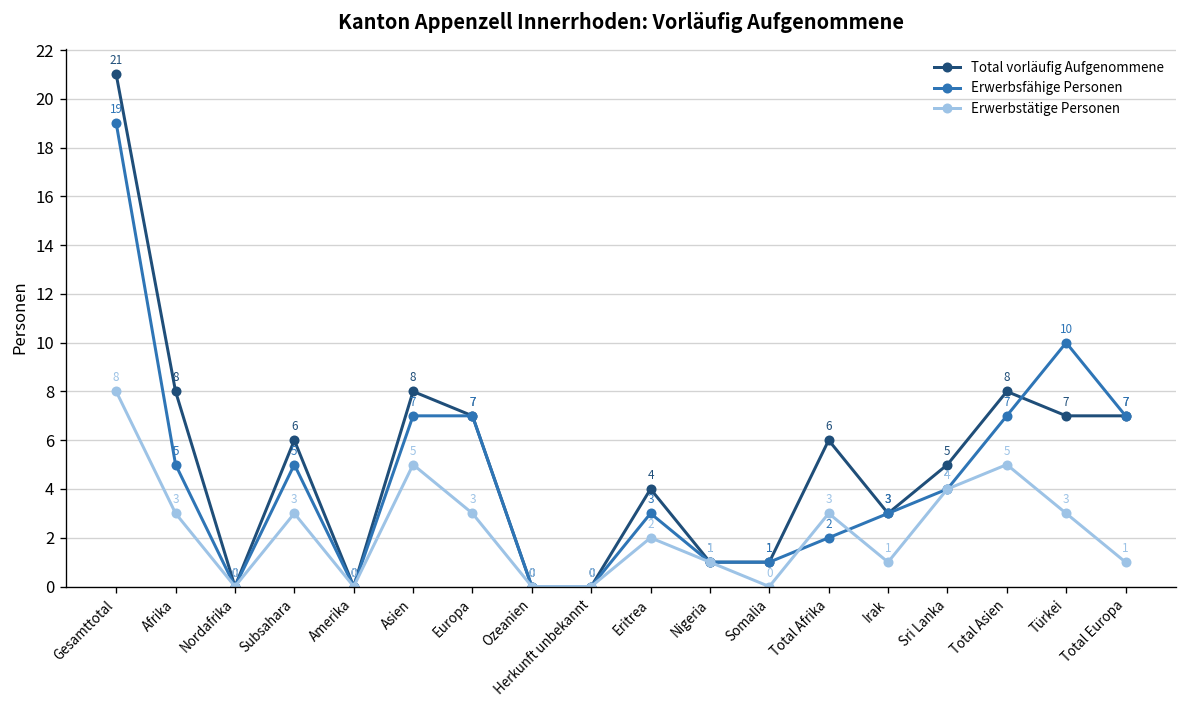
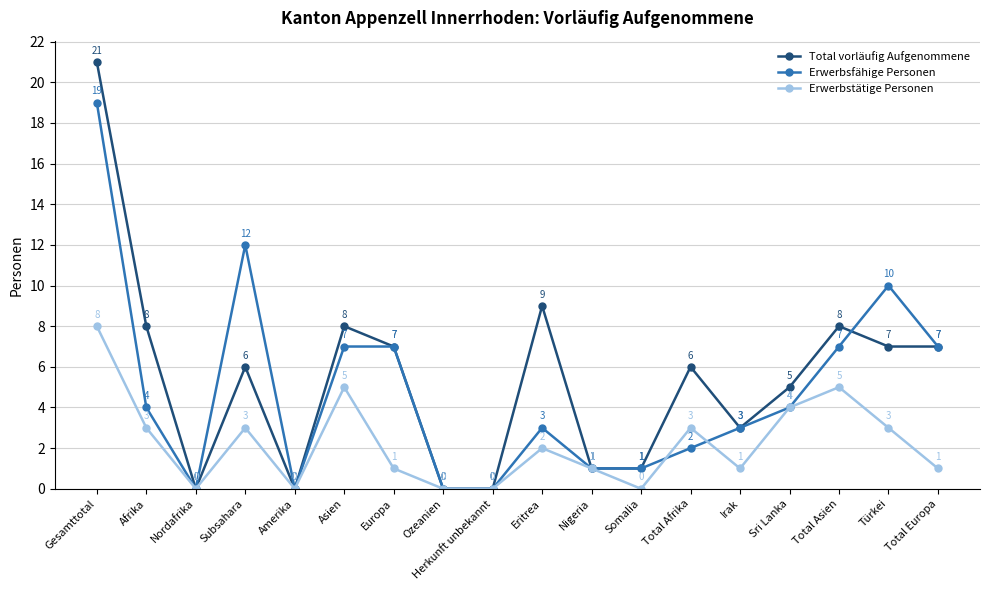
  {
    "Total vorläufig Aufgenommene": {
      "Gesamttotal": 21,
      "Afrika": 8,
      "Subsahara": 6,
      "Asien": 8,
-     "Eritrea": 4,
+     "Eritrea": 9,
      "Total Afrika": 6,
      "Sri Lanka": 5,
      "Total Asien": 8,
      "Türkei": 7
    },
    "Erwerbsfähige Personen": {
      "Gesamttotal": 19,
-     "Afrika": 5,
-     "Subsahara": 5,
+     "Afrika": 4,
+     "Subsahara": 12,
      "Asien": 7,
      "Eritrea": 3,
      "Total Afrika": 2,
      "Total Asien": 7,
      "Türkei": 10
    },
    "Erwerbstätige Personen": {
      "Gesamttotal": 8,
      "Afrika": 3,
      "Subsahara": 3,
      "Asien": 5,
-     "Europa": 3,
+     "Europa": 1,
      "Eritrea": 2,
      "Somalia": 0,
      "Total Afrika": 3,
      "Irak": 1,
      "Total Asien": 5,
      "Türkei": 3,
      "Total Europa": 1
    }
  }
